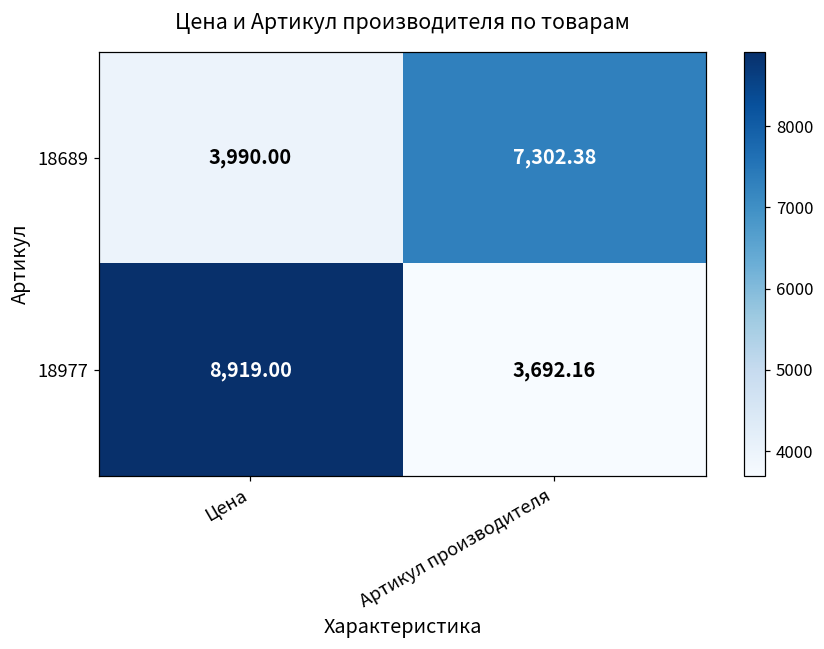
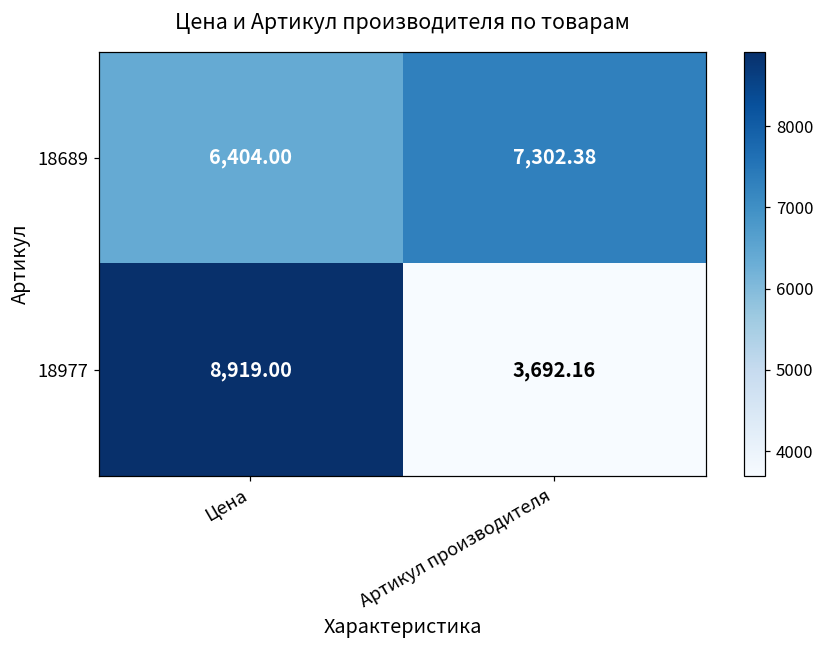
  {
    "18689": {
-     "Цена": "3,990.00",
+     "Цена": "6,404.00",
      "Артикул производителя": "7,302.38"
    },
    "18977": {
      "Цена": "8,919.00",
      "Артикул производителя": "3,692.16"
    }
  }
